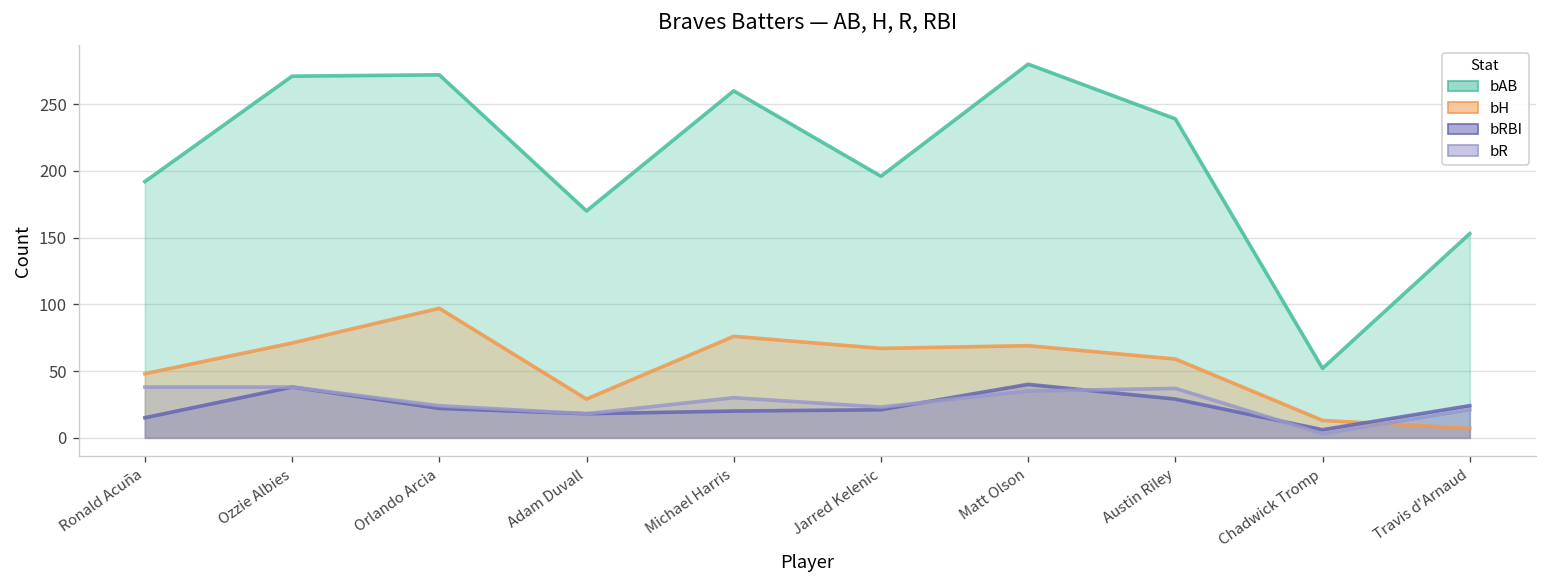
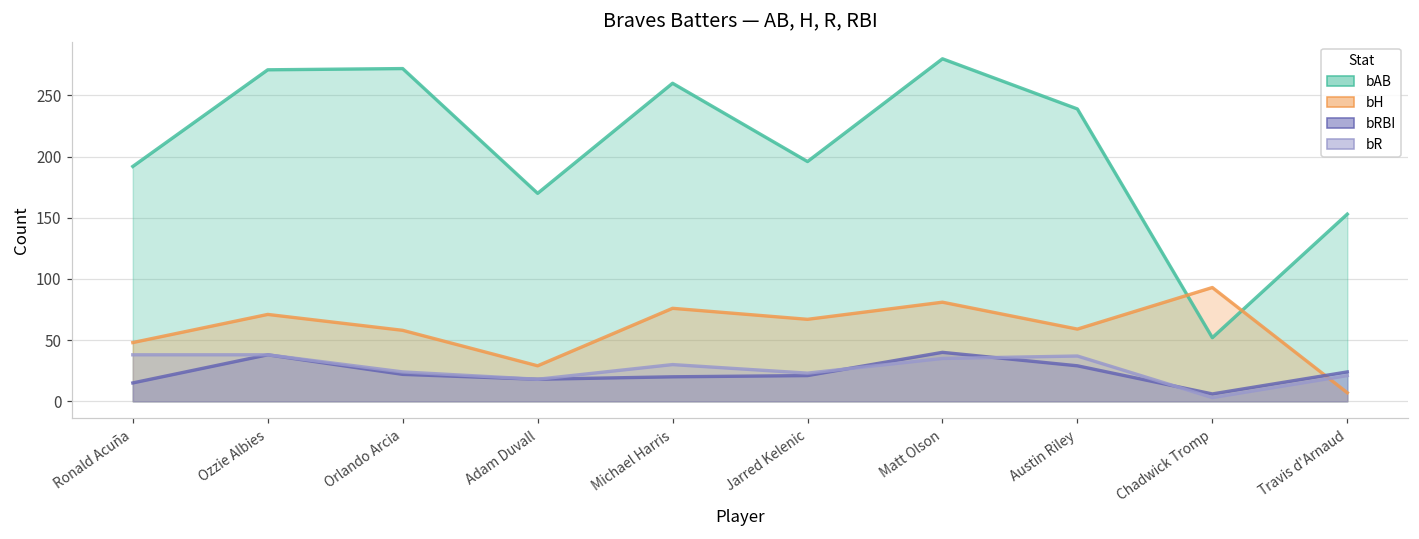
  {
    "bH": {
      "Ronald Acuña": 48,
      "Ozzie Albies": 71,
-     "Orlando Arcia": 97,
+     "Orlando Arcia": 58,
      "Adam Duvall": 29,
      "Michael Harris": 76,
      "Jarred Kelenic": 67,
-     "Matt Olson": 69,
+     "Matt Olson": 81,
      "Austin Riley": 59,
-     "Chadwick Tromp": 13,
+     "Chadwick Tromp": 93,
      "Travis d'Arnaud": 7
    }
  }
